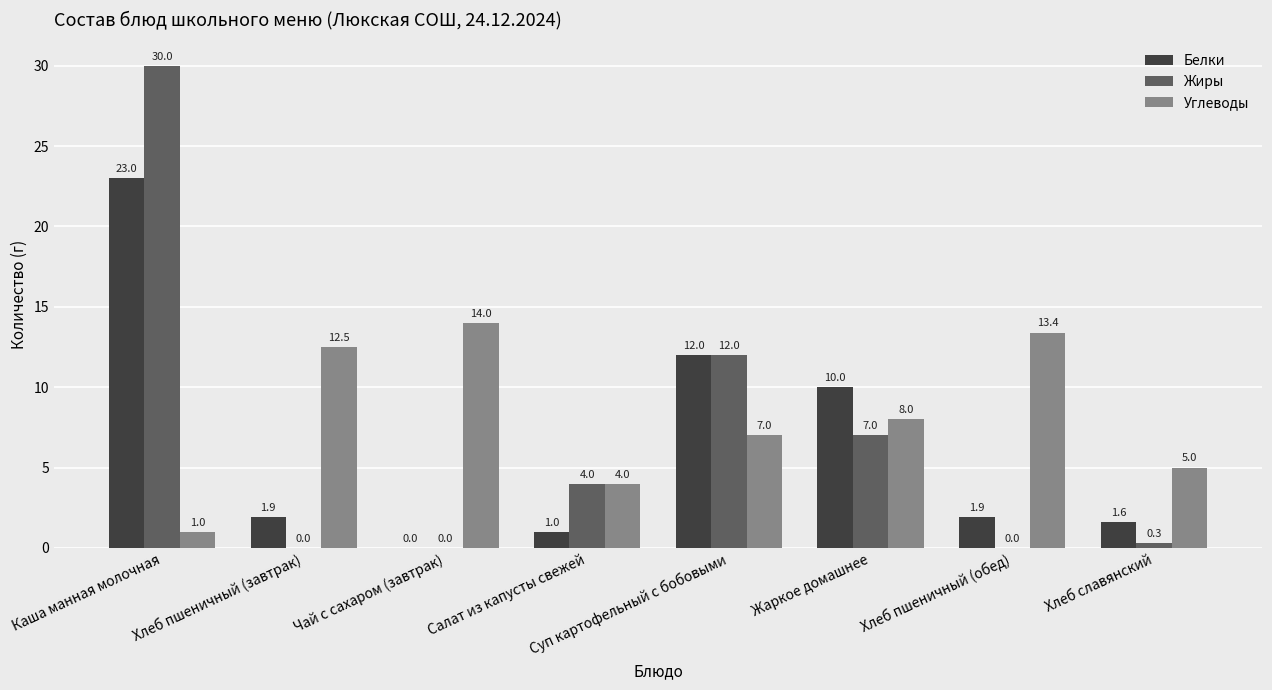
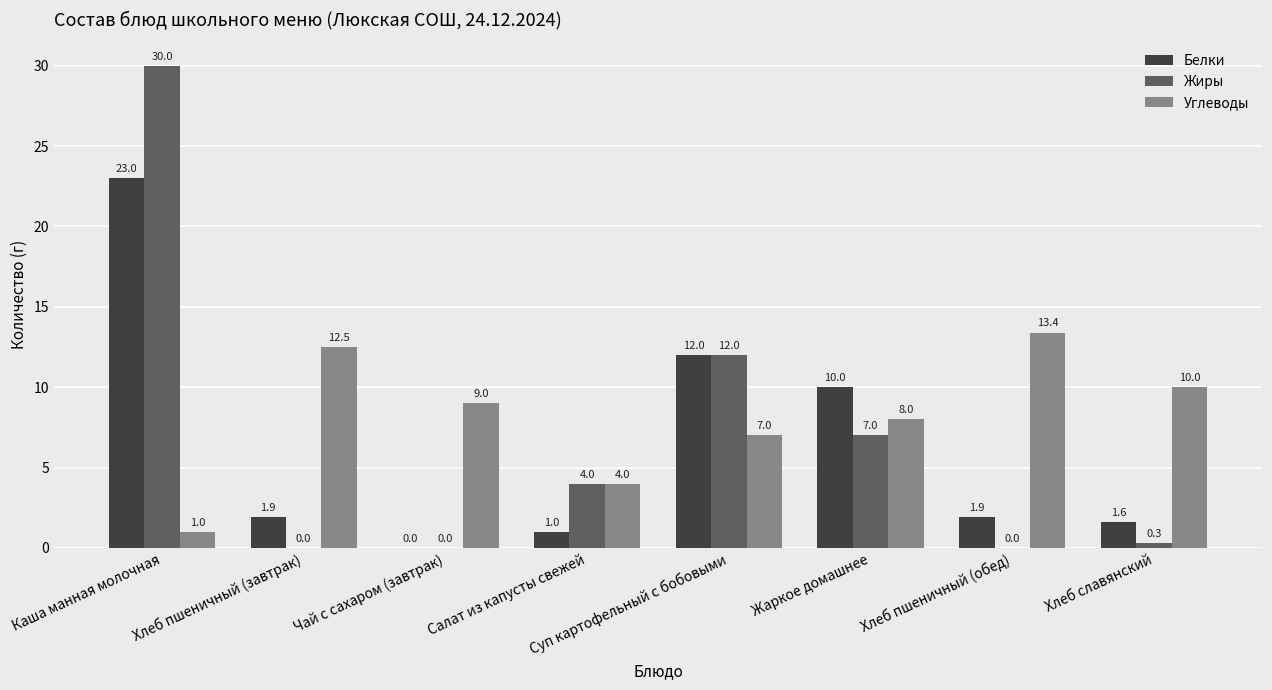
  {
    "Углеводы": {
      "Каша манная молочная": 1.0,
      "Хлеб пшеничный (завтрак)": 12.5,
-     "Чай с сахаром (завтрак)": 14.0,
+     "Чай с сахаром (завтрак)": 9.0,
      "Салат из капусты свежей": 4.0,
      "Суп картофельный с бобовыми": 7.0,
      "Жаркое домашнее": 8.0,
      "Хлеб пшеничный (обед)": 13.4,
-     "Хлеб славянский": 5.0
+     "Хлеб славянский": 10.0
    }
  }
